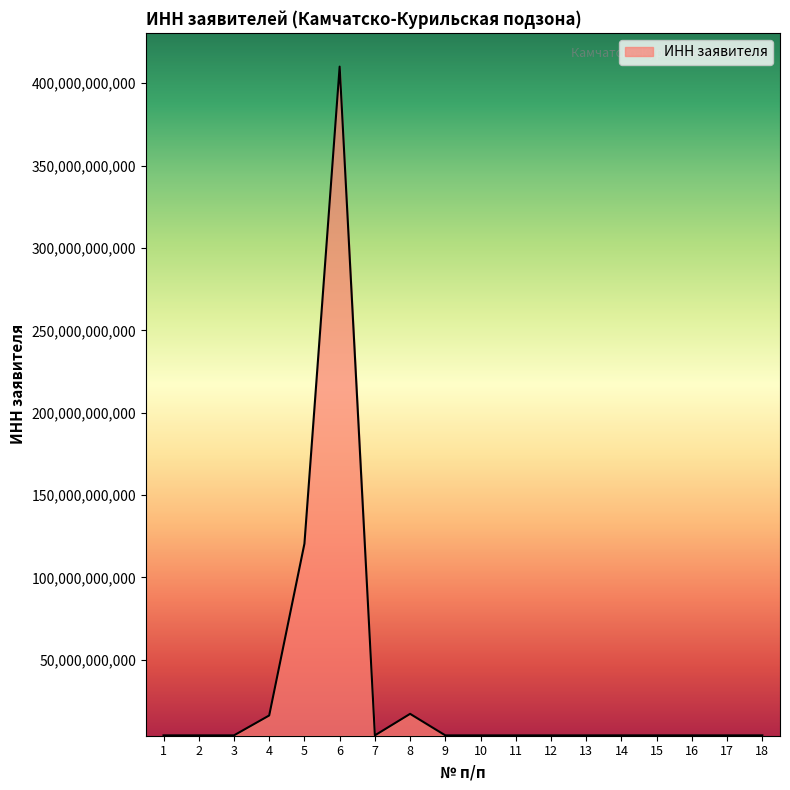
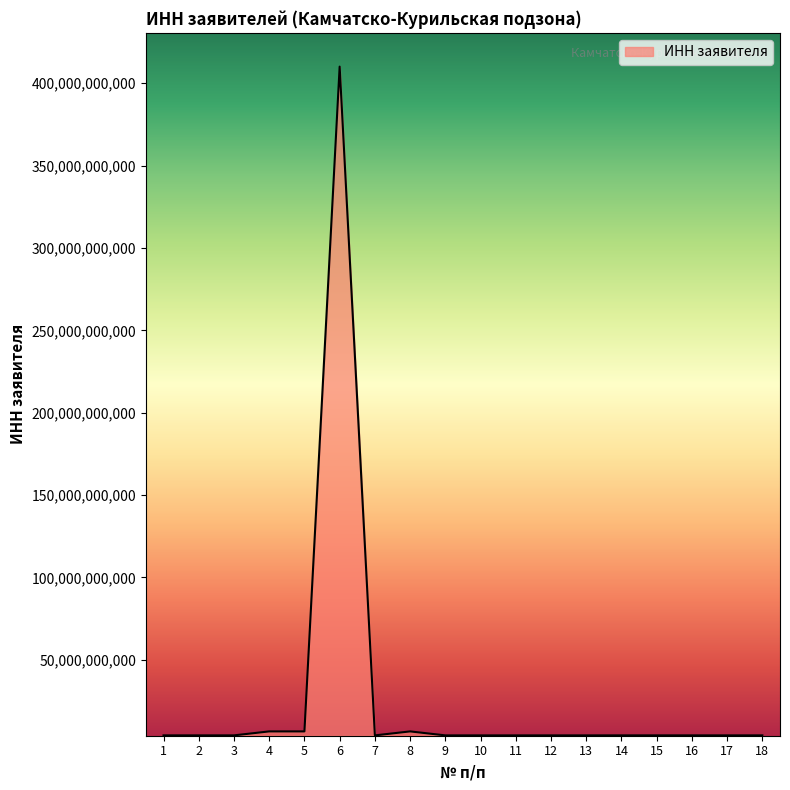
  {
    "1": "4,000,000,000",
    "2": "4,000,000,000",
    "3": "4,000,000,000",
-   "4": "16,000,000,000",
-   "5": "120,000,000,000",
+   "4": "7,000,000,000",
+   "5": "7,000,000,000",
    "6": "410,000,000,000",
    "7": "4,000,000,000",
-   "8": "17,000,000,000",
+   "8": "7,000,000,000",
    "9": "4,000,000,000",
    "10": "4,000,000,000",
    "11": "4,000,000,000",
    "12": "4,000,000,000",
    "13": "4,000,000,000",
    "14": "4,000,000,000",
    "15": "4,000,000,000",
    "16": "4,000,000,000",
    "17": "4,000,000,000",
    "18": "4,000,000,000"
  }
